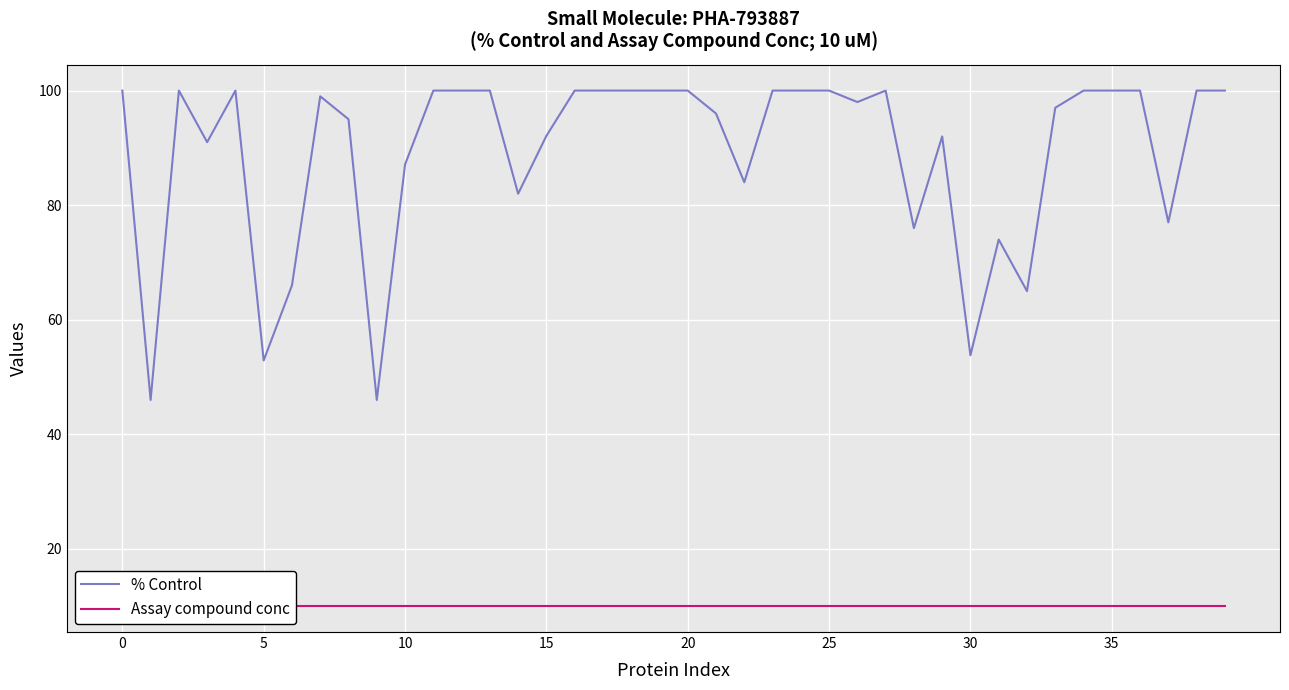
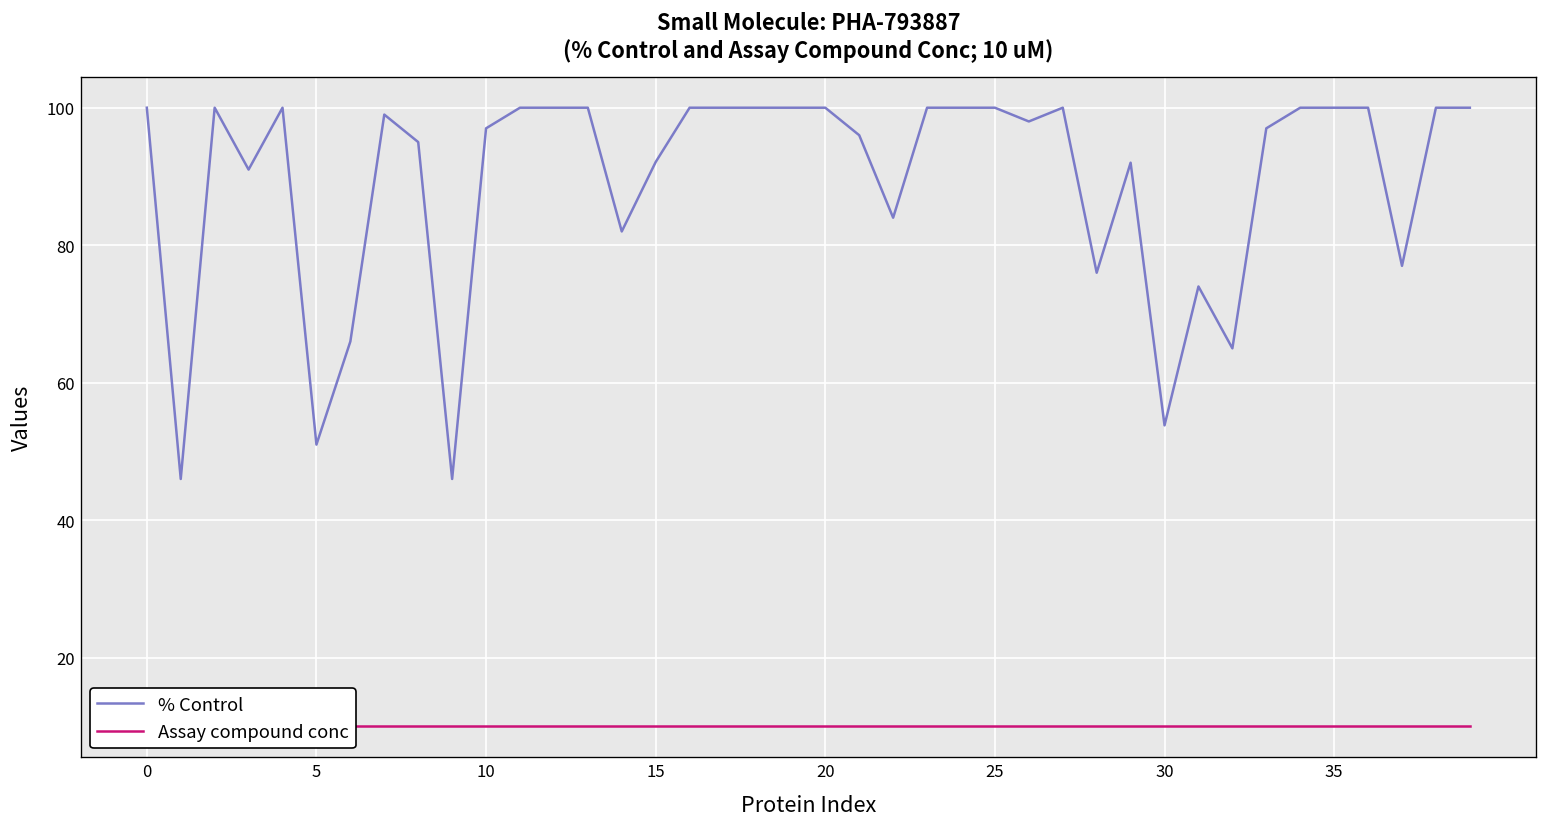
  {
    "% Control": {
      "0": 100,
-     "5": 53,
-     "10": 87,
+     "5": 51,
+     "10": 97,
      "15": 92,
      "20": 100,
      "25": 100,
      "30": 54,
      "35": 100
    },
    "Assay compound conc": {
      "10": 10,
      "15": 10,
      "20": 10,
      "25": 10,
      "30": 10,
      "35": 10
    }
  }
